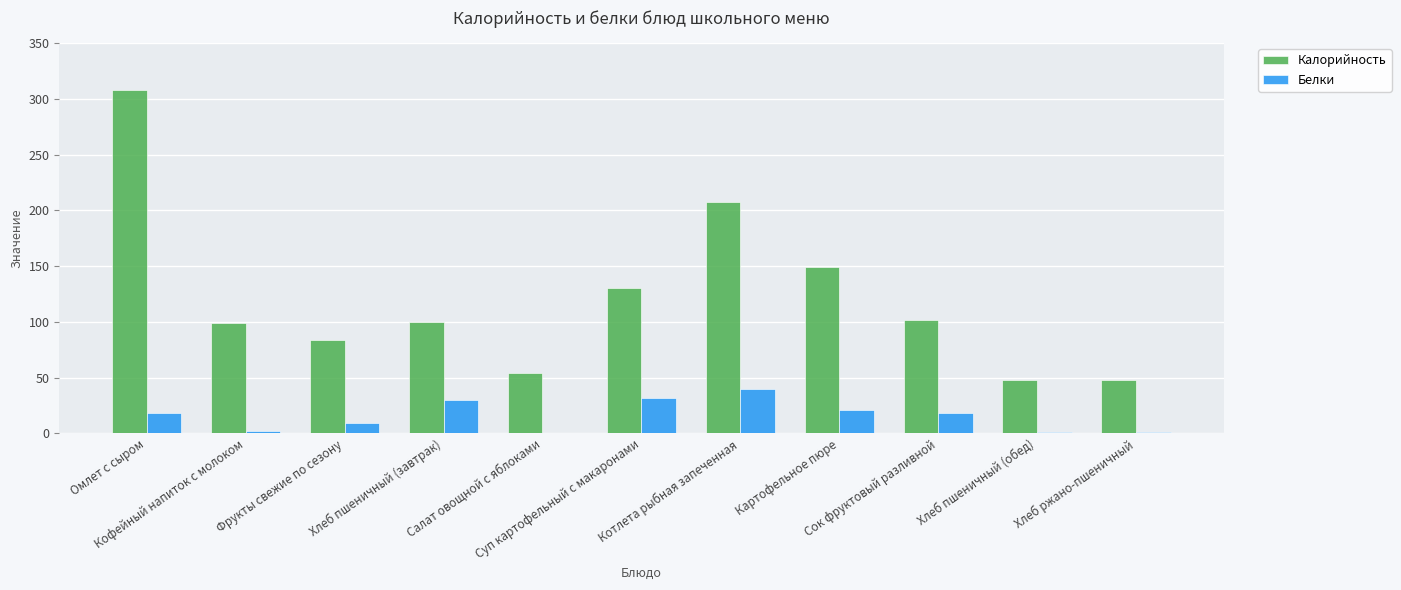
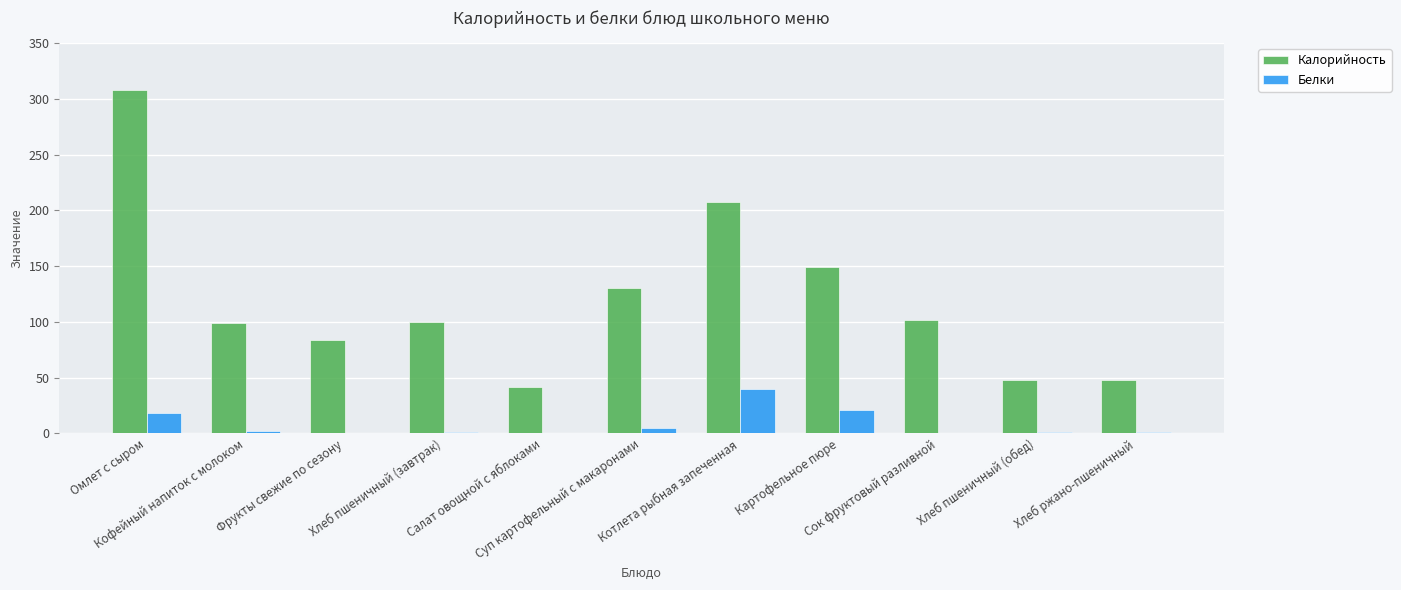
  {
    "Калорийность": {
      "Омлет с сыром": 308,
      "Кофейный напиток с молоком": 99,
      "Фрукты свежие по сезону": 84,
      "Хлеб пшеничный (завтрак)": 100,
-     "Салат овощной с яблоками": 54,
+     "Салат овощной с яблоками": 42,
      "Суп картофельный с макаронами": 130,
      "Котлета рыбная запеченная": 208,
      "Картофельное пюре": 149,
      "Сок фруктовый разливной": 102,
      "Хлеб пшеничный (обед)": 48,
      "Хлеб ржано-пшеничный": 48
    },
    "Белки": {
      "Омлет с сыром": 18,
-     "Фрукты свежие по сезону": 9,
-     "Хлеб пшеничный (завтрак)": 30,
-     "Суп картофельный с макаронами": 32,
+     "Фрукты свежие по сезону": 1,
+     "Хлеб пшеничный (завтрак)": 1,
+     "Суп картофельный с макаронами": 5,
      "Котлета рыбная запеченная": 40,
      "Картофельное пюре": 21,
-     "Сок фруктовый разливной": 18
+     "Сок фруктовый разливной": 0
    }
  }
